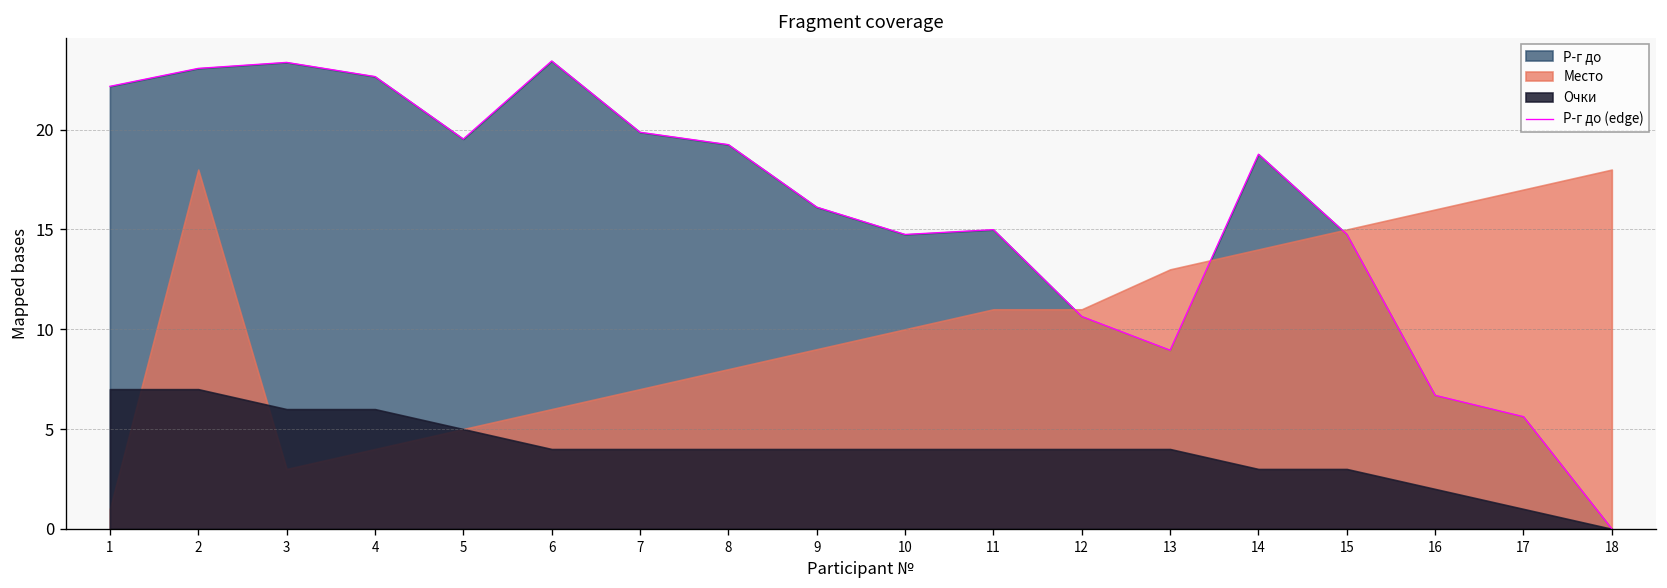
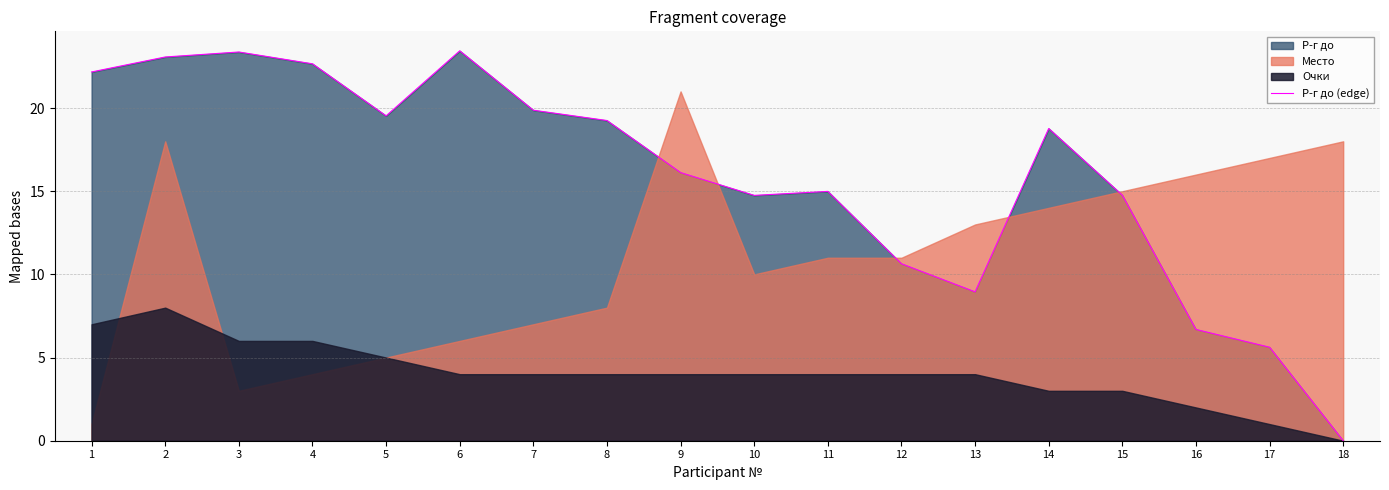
  {
    "Р-г до": {
      "1": 22.2,
      "2": 23,
      "3": 23.4,
      "4": 22.7,
      "5": 19.5,
      "6": 23.4,
      "7": 20,
      "8": 19.3,
      "9": 16,
      "10": 14.8,
      "11": 15,
      "12": 10.6,
      "13": 9,
      "14": 18.8,
      "15": 14.8,
      "16": 6.7,
      "17": 5.6
    },
    "Место": {
      "1": 1,
      "2": 18,
      "3": 3,
      "4": 4,
      "6": 6,
      "7": 7,
      "8": 8,
-     "9": 9,
+     "9": 21,
      "10": 10,
      "11": 11,
      "12": 11,
      "13": 13,
      "14": 14,
      "15": 15,
      "16": 16,
      "17": 17,
      "18": 18
    },
    "Очки": {
      "1": 7,
-     "2": 7,
+     "2": 8,
      "3": 6,
      "4": 6,
      "6": 4,
      "7": 4,
      "8": 4,
      "9": 4,
      "10": 4,
      "11": 4,
      "12": 4,
      "13": 4,
      "14": 3,
      "15": 3,
      "16": 2,
      "17": 1
    }
  }
